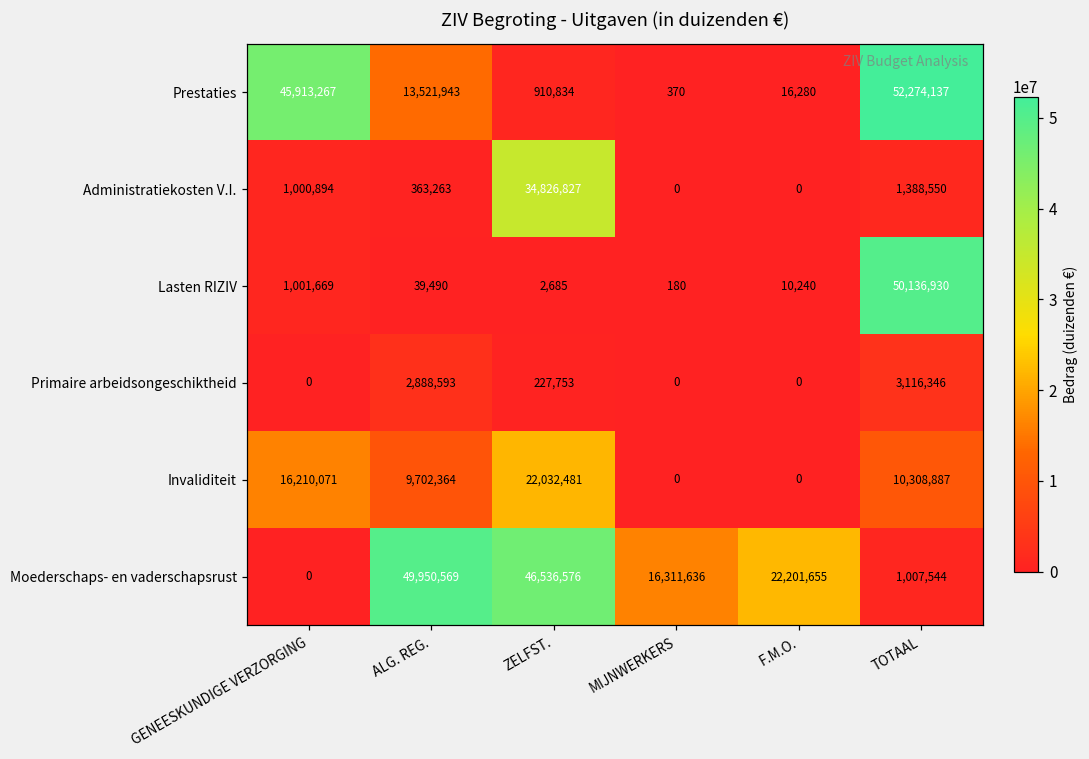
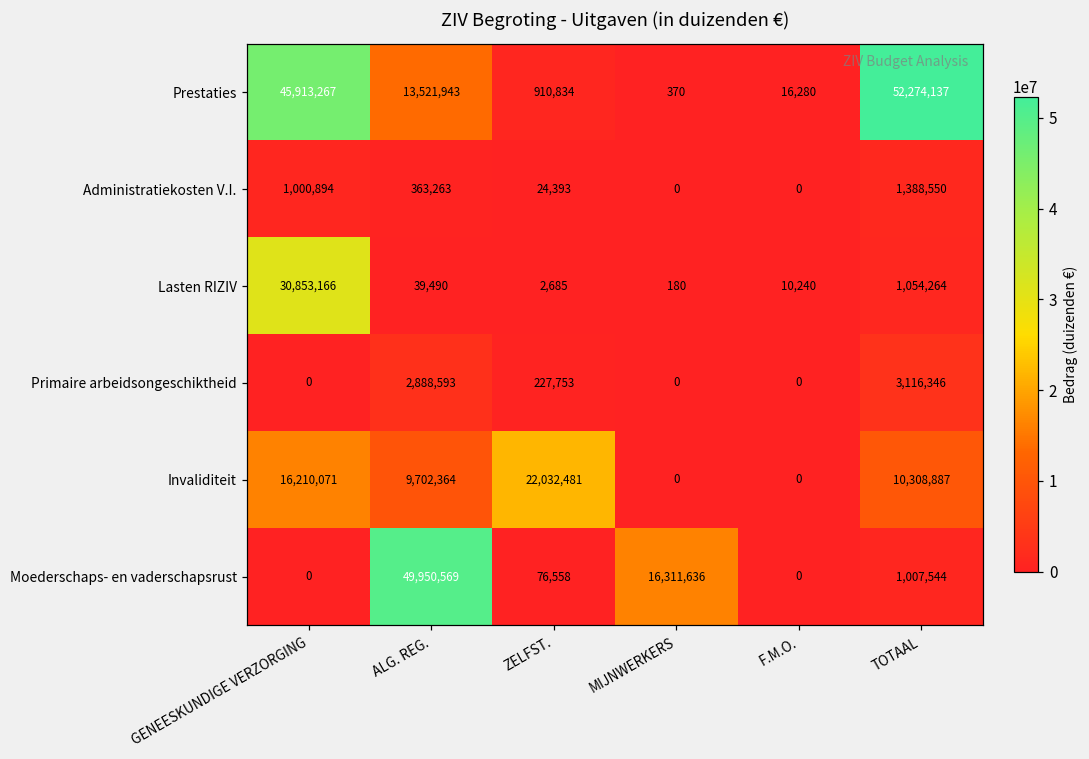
  {
    "Prestaties": {
      "GENEESKUNDIGE VERZORGING": "45,913,267",
      "ALG. REG.": "13,521,943",
      "ZELFST.": "910,834",
      "MIJNWERKERS": "370",
      "F.M.O.": "16,280"
    },
    "Administratiekosten V.I.": {
      "GENEESKUNDIGE VERZORGING": "1,000,894",
      "ALG. REG.": "363,263",
-     "ZELFST.": "34,826,827",
+     "ZELFST.": "24,393",
      "MIJNWERKERS": "0",
      "F.M.O.": "0",
      "TOTAAL": "1,388,550"
    },
    "Lasten RIZIV": {
-     "GENEESKUNDIGE VERZORGING": "1,001,669",
+     "GENEESKUNDIGE VERZORGING": "30,853,166",
      "ALG. REG.": "39,490",
      "ZELFST.": "2,685",
      "MIJNWERKERS": "180",
      "F.M.O.": "10,240",
-     "TOTAAL": "50,136,930"
+     "TOTAAL": "1,054,264"
    },
    "Primaire arbeidsongeschiktheid": {
      "GENEESKUNDIGE VERZORGING": "0",
      "ALG. REG.": "2,888,593",
      "ZELFST.": "227,753",
      "MIJNWERKERS": "0",
      "F.M.O.": "0",
      "TOTAAL": "3,116,346"
    },
    "Invaliditeit": {
      "GENEESKUNDIGE VERZORGING": "16,210,071",
      "ALG. REG.": "9,702,364",
      "ZELFST.": "22,032,481",
      "MIJNWERKERS": "0",
      "F.M.O.": "0",
      "TOTAAL": "10,308,887"
    },
    "Moederschaps- en vaderschapsrust": {
      "GENEESKUNDIGE VERZORGING": "0",
      "ALG. REG.": "49,950,569",
-     "ZELFST.": "46,536,576",
+     "ZELFST.": "76,558",
      "MIJNWERKERS": "16,311,636",
-     "F.M.O.": "22,201,655",
+     "F.M.O.": "0",
      "TOTAAL": "1,007,544"
    }
  }
